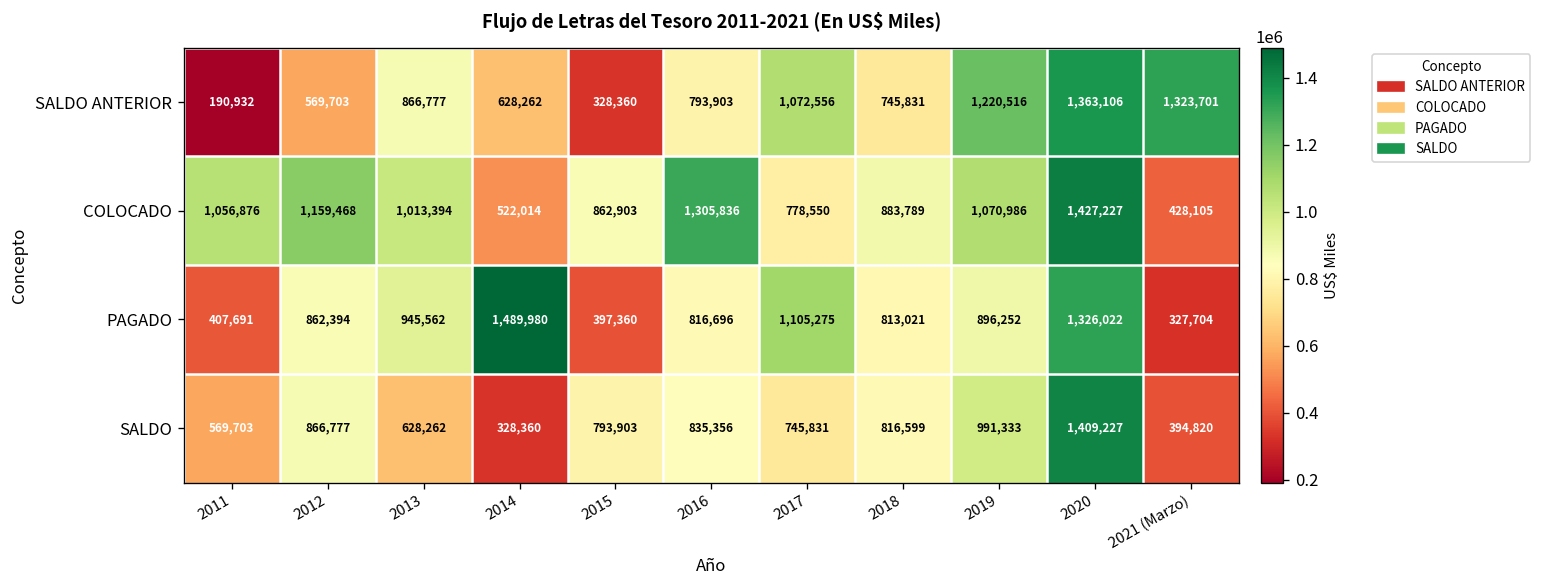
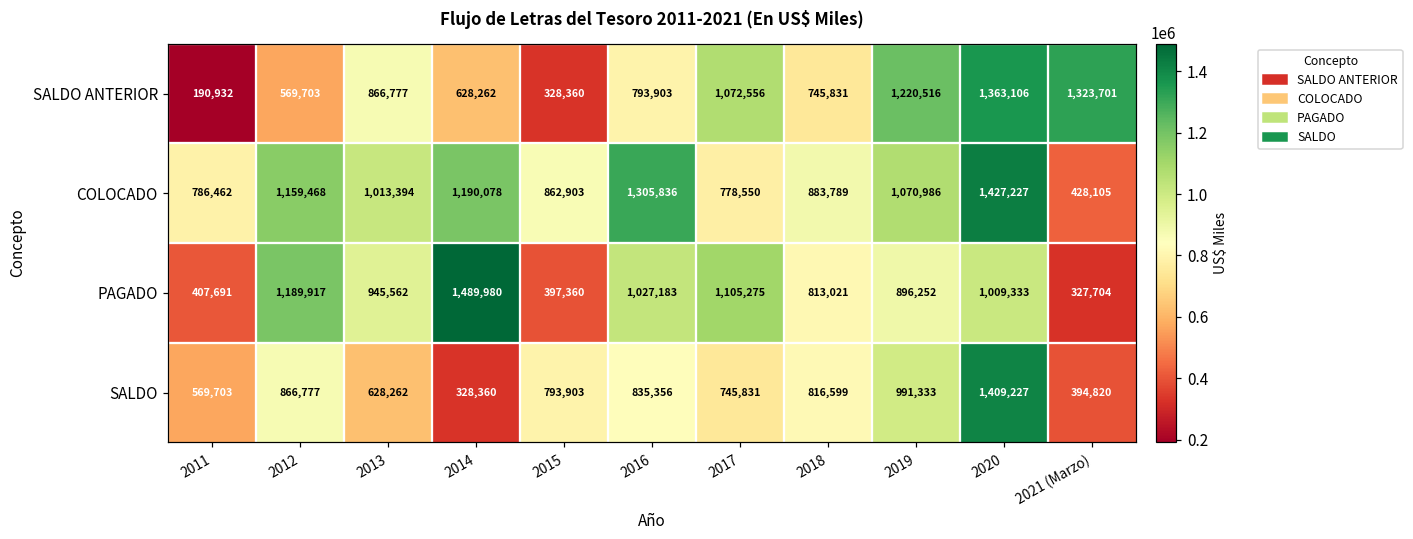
  {
    "SALDO ANTERIOR": {
      "2011": "190,932",
      "2012": "569,703",
      "2013": "866,777",
      "2014": "628,262",
      "2015": "328,360",
      "2016": "793,903",
      "2017": "1,072,556",
      "2018": "745,831",
      "2019": "1,220,516",
      "2020": "1,363,106",
      "2021 (Marzo)": "1,323,701"
    },
    "COLOCADO": {
-     "2011": "1,056,876",
+     "2011": "786,462",
      "2012": "1,159,468",
      "2013": "1,013,394",
-     "2014": "522,014",
+     "2014": "1,190,078",
      "2015": "862,903",
      "2016": "1,305,836",
      "2017": "778,550",
      "2018": "883,789",
      "2019": "1,070,986",
      "2020": "1,427,227",
      "2021 (Marzo)": "428,105"
    },
    "PAGADO": {
      "2011": "407,691",
-     "2012": "862,394",
+     "2012": "1,189,917",
      "2013": "945,562",
      "2014": "1,489,980",
      "2015": "397,360",
-     "2016": "816,696",
+     "2016": "1,027,183",
      "2017": "1,105,275",
      "2018": "813,021",
      "2019": "896,252",
-     "2020": "1,326,022",
+     "2020": "1,009,333",
      "2021 (Marzo)": "327,704"
    },
    "SALDO": {
      "2011": "569,703",
      "2012": "866,777",
      "2013": "628,262",
      "2014": "328,360",
      "2015": "793,903",
      "2016": "835,356",
      "2017": "745,831",
      "2018": "816,599",
      "2019": "991,333",
      "2020": "1,409,227",
      "2021 (Marzo)": "394,820"
    }
  }
